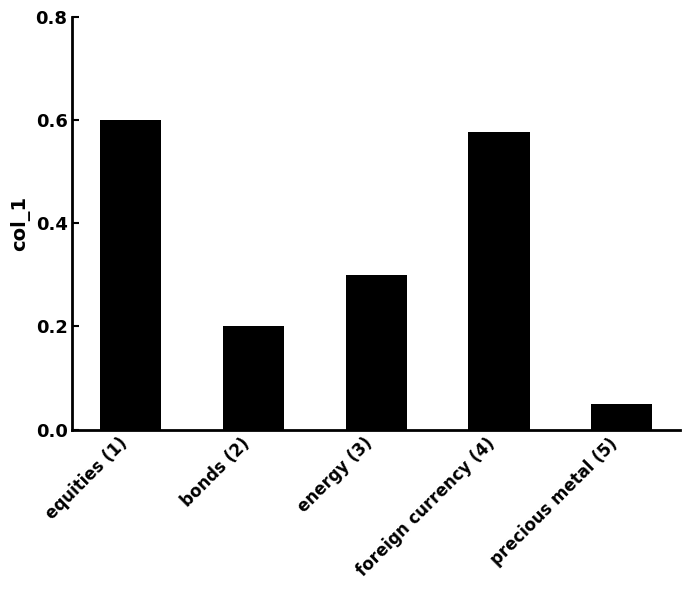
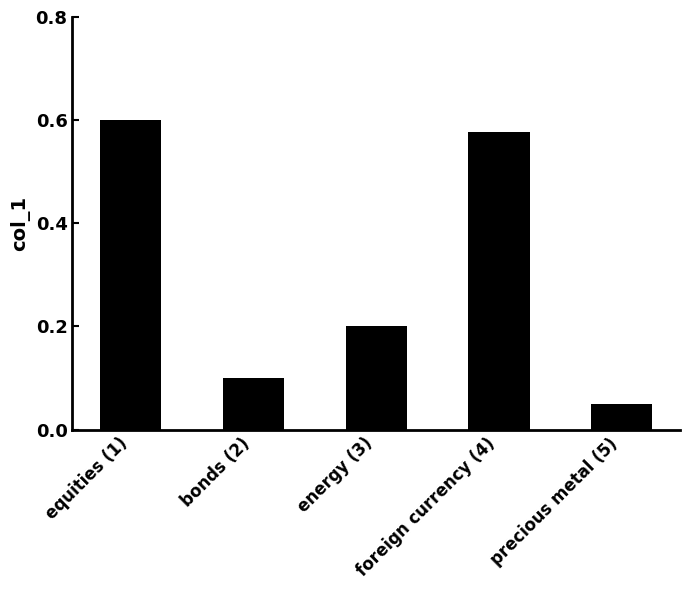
  {
    "equities (1)": 0.6,
-   "bonds (2)": 0.2,
-   "energy (3)": 0.3,
+   "bonds (2)": 0.1,
+   "energy (3)": 0.2,
    "foreign currency (4)": 0.58,
    "precious metal (5)": 0.05
  }
